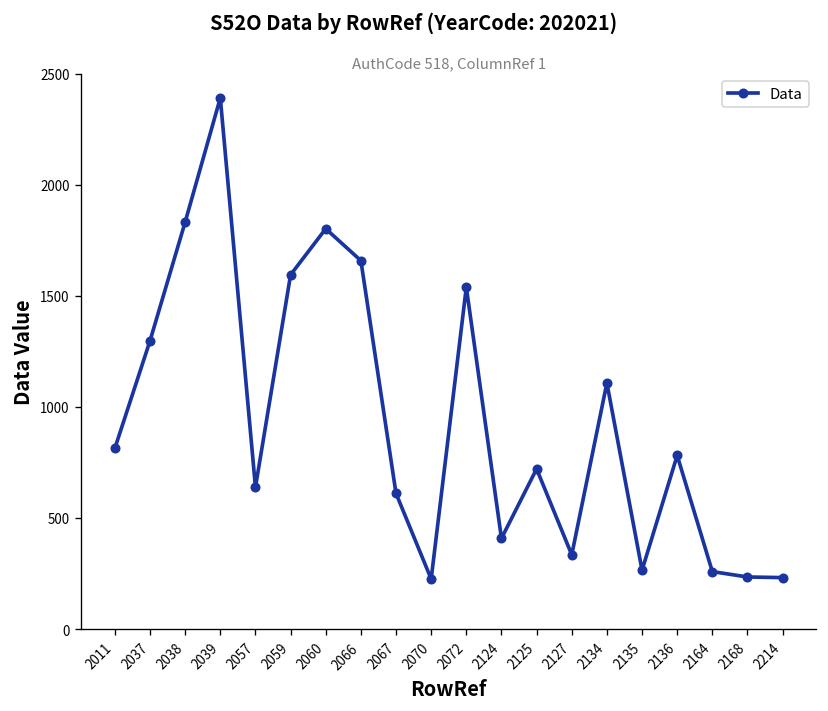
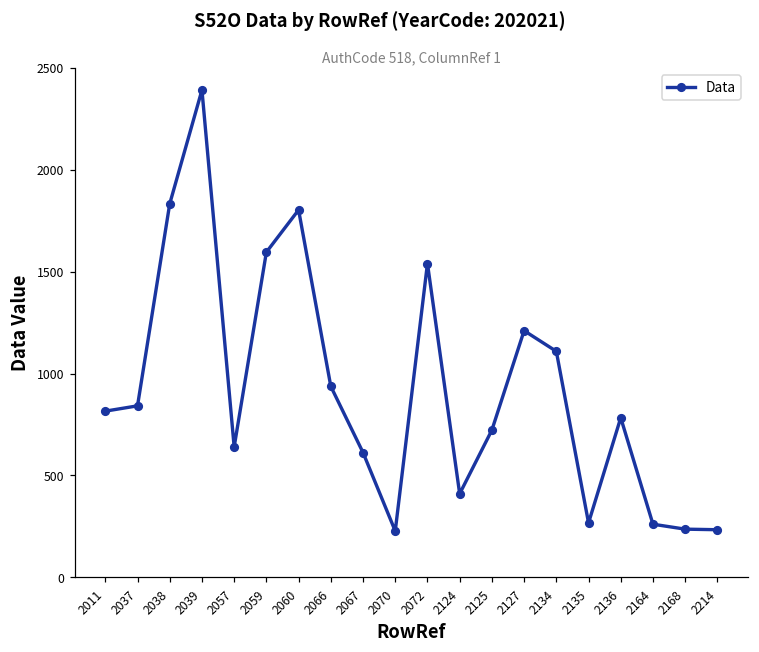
  {
    "2011": 820,
-   "2037": 1300,
+   "2037": 840,
    "2038": 1830,
    "2039": 2390,
    "2057": 640,
    "2059": 1600,
    "2060": 1800,
-   "2066": 1660,
+   "2066": 940,
    "2067": 610,
    "2070": 230,
    "2072": 1540,
    "2124": 410,
    "2125": 720,
-   "2127": 340,
+   "2127": 1210,
    "2134": 1110,
    "2135": 270,
    "2136": 780,
    "2164": 260,
    "2168": 240,
    "2214": 230
  }
